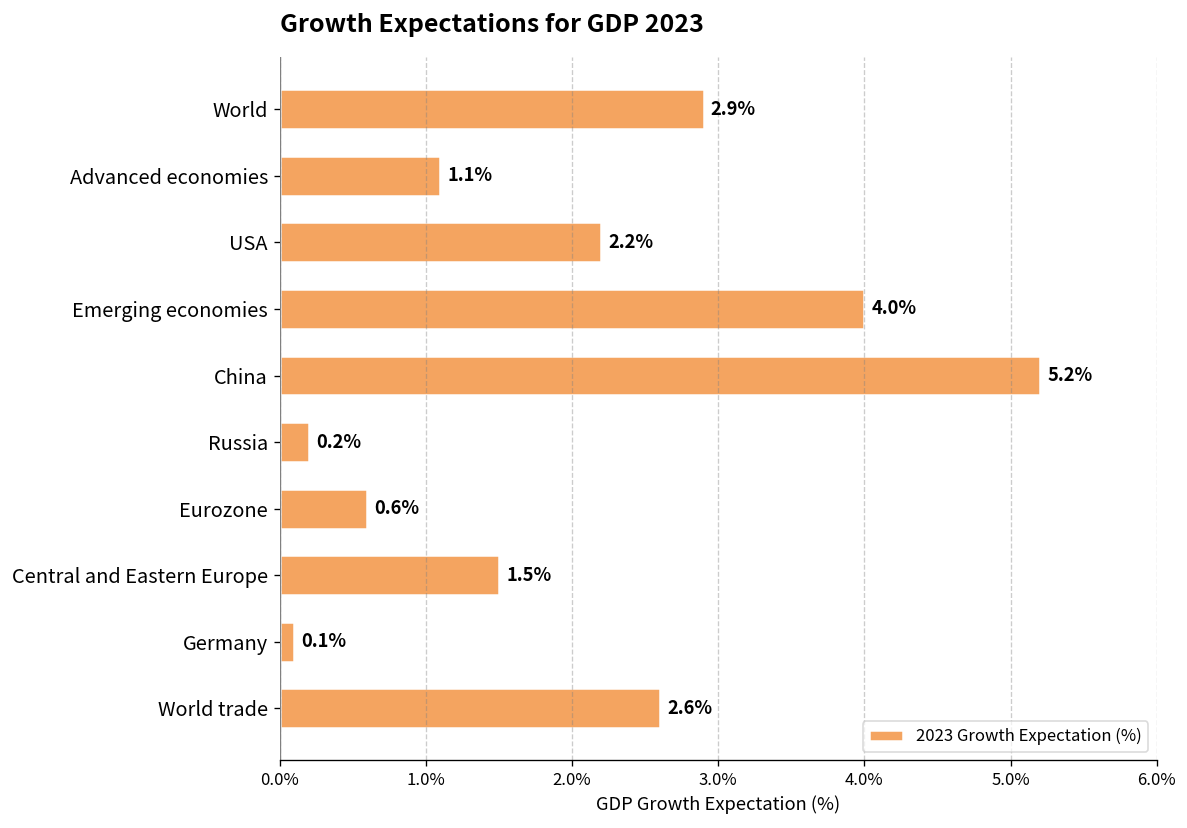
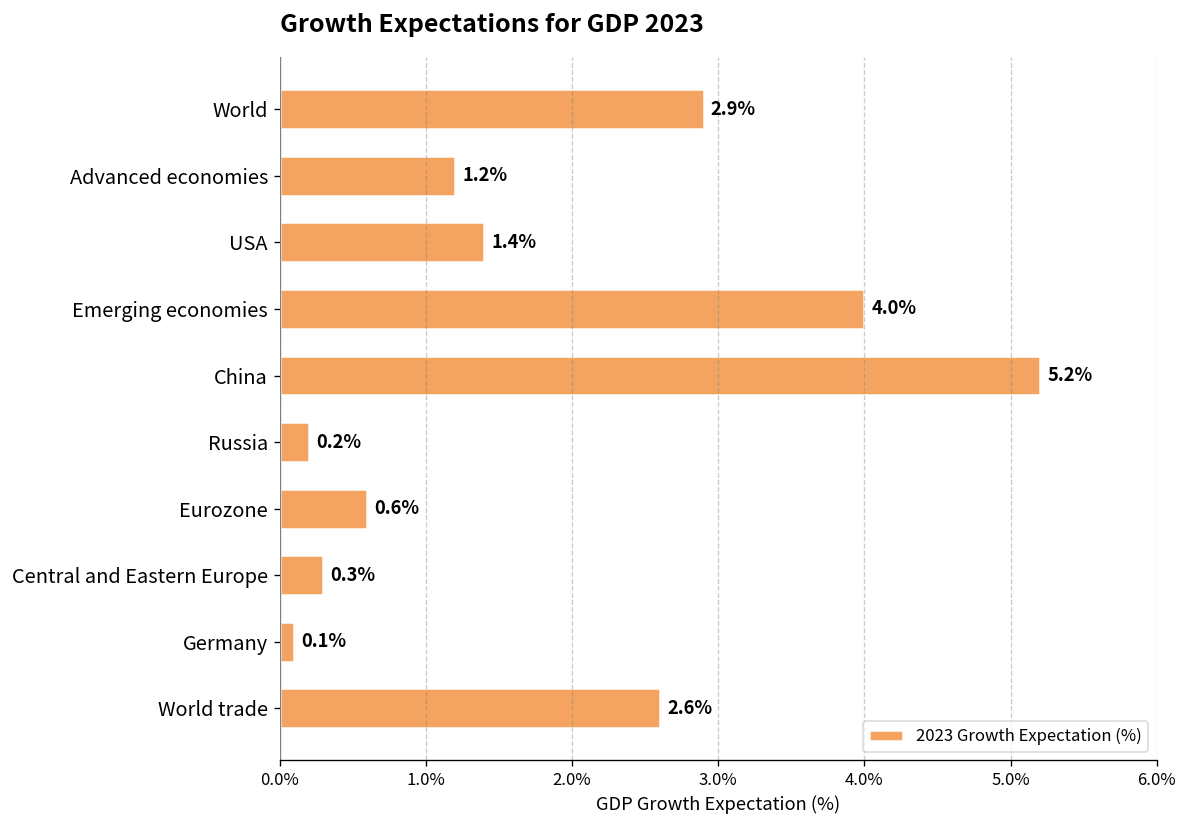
  {
    "World": "2.9%",
-   "Advanced economies": "1.1%",
-   "USA": "2.2%",
+   "Advanced economies": "1.2%",
+   "USA": "1.4%",
    "Emerging economies": "4.0%",
    "China": "5.2%",
    "Russia": "0.2%",
    "Eurozone": "0.6%",
-   "Central and Eastern Europe": "1.5%",
+   "Central and Eastern Europe": "0.3%",
    "Germany": "0.1%",
    "World trade": "2.6%"
  }
